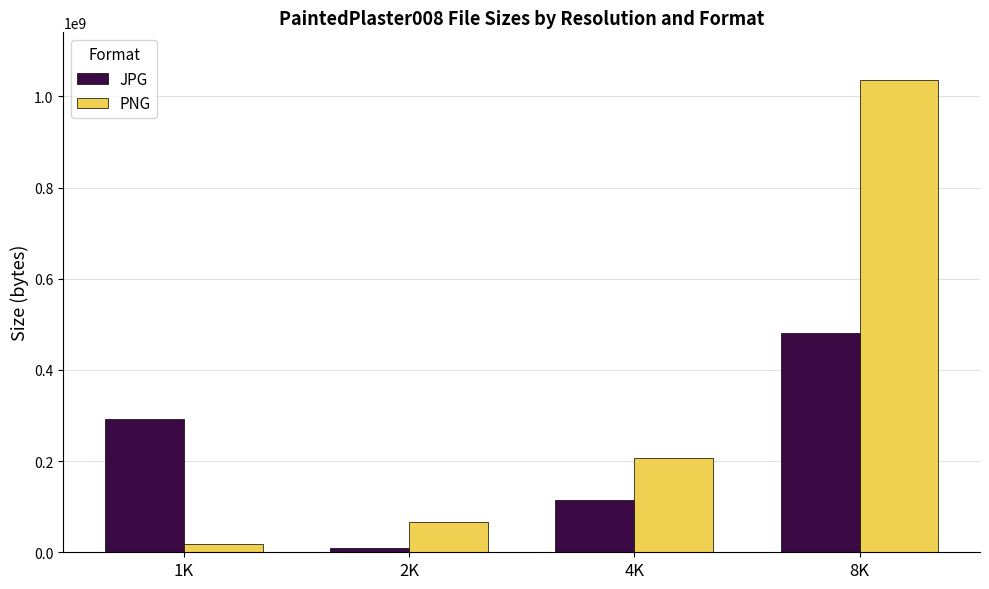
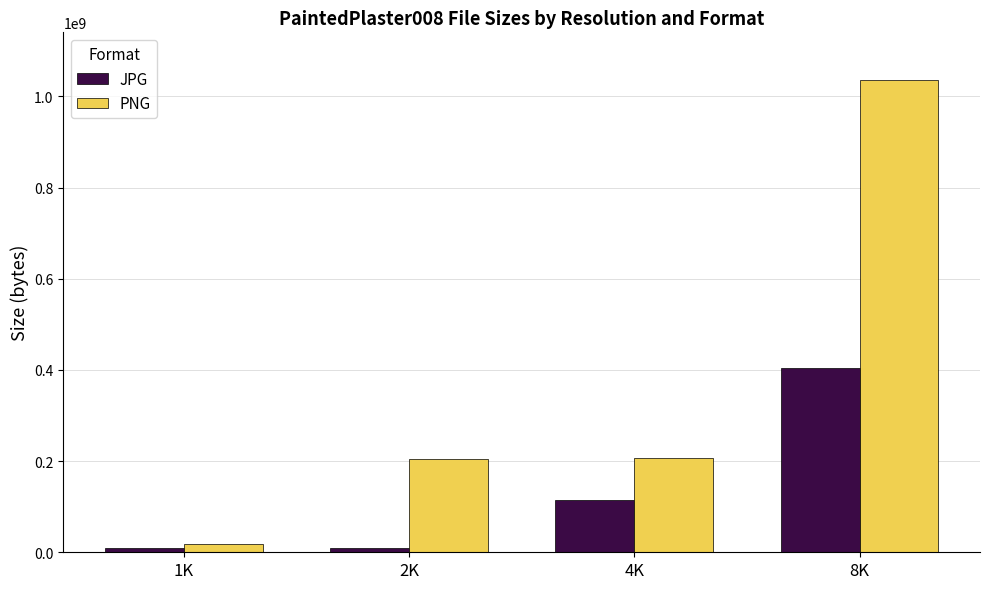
  {
    "JPG": {
-     "1K": 290000000,
+     "1K": 10000000,
      "2K": 10000000,
      "4K": 120000000,
-     "8K": 480000000
+     "8K": 400000000
    },
    "PNG": {
      "1K": 20000000,
-     "2K": 70000000,
+     "2K": 210000000,
      "4K": 210000000,
      "8K": 1040000000
    }
  }
